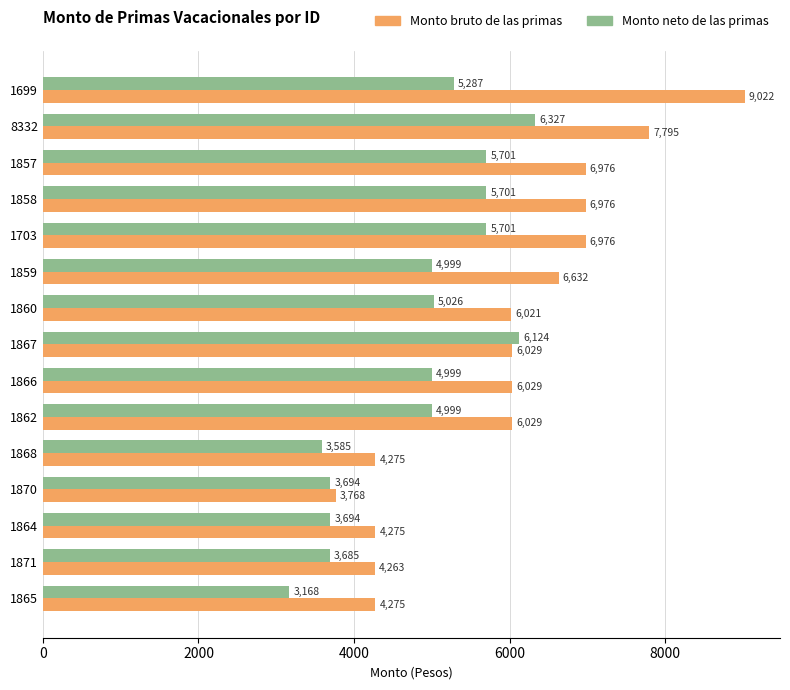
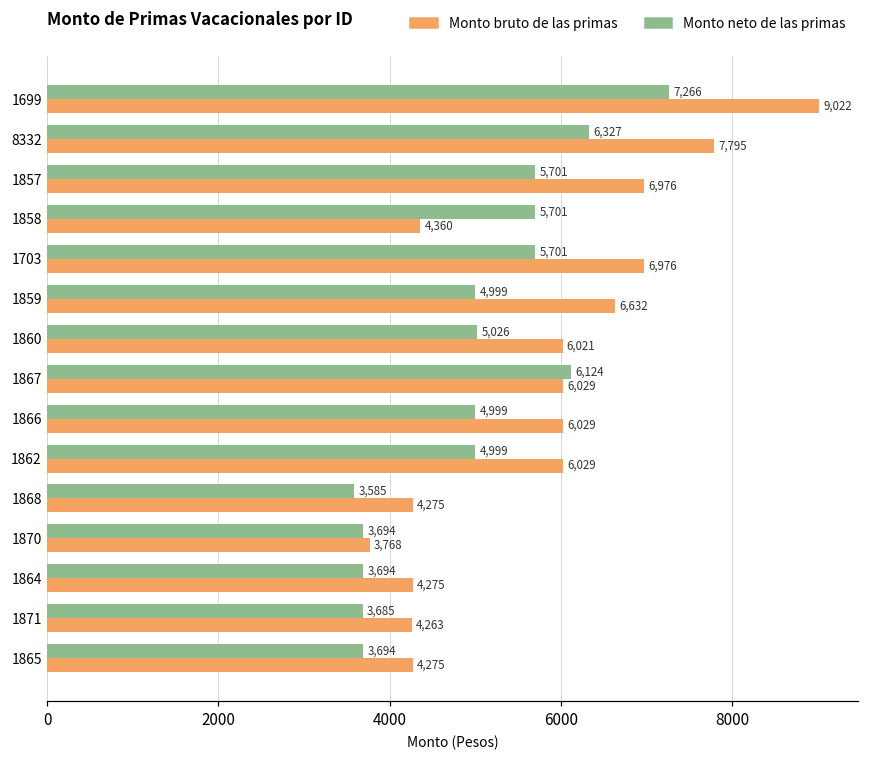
  {
    "Monto bruto de las primas": {
      "1699": "9,022",
      "8332": "7,795",
      "1857": "6,976",
-     "1858": "6,976",
+     "1858": "4,360",
      "1703": "6,976",
      "1859": "6,632",
      "1860": "6,021",
      "1867": "6,029",
      "1866": "6,029",
      "1862": "6,029",
      "1868": "4,275",
      "1870": "3,768",
      "1864": "4,275",
      "1871": "4,263",
      "1865": "4,275"
    },
    "Monto neto de las primas": {
-     "1699": "5,287",
+     "1699": "7,266",
      "8332": "6,327",
      "1857": "5,701",
      "1858": "5,701",
      "1703": "5,701",
      "1859": "4,999",
      "1860": "5,026",
      "1867": "6,124",
      "1866": "4,999",
      "1862": "4,999",
      "1868": "3,585",
      "1870": "3,694",
      "1864": "3,694",
      "1871": "3,685",
-     "1865": "3,168"
+     "1865": "3,694"
    }
  }
